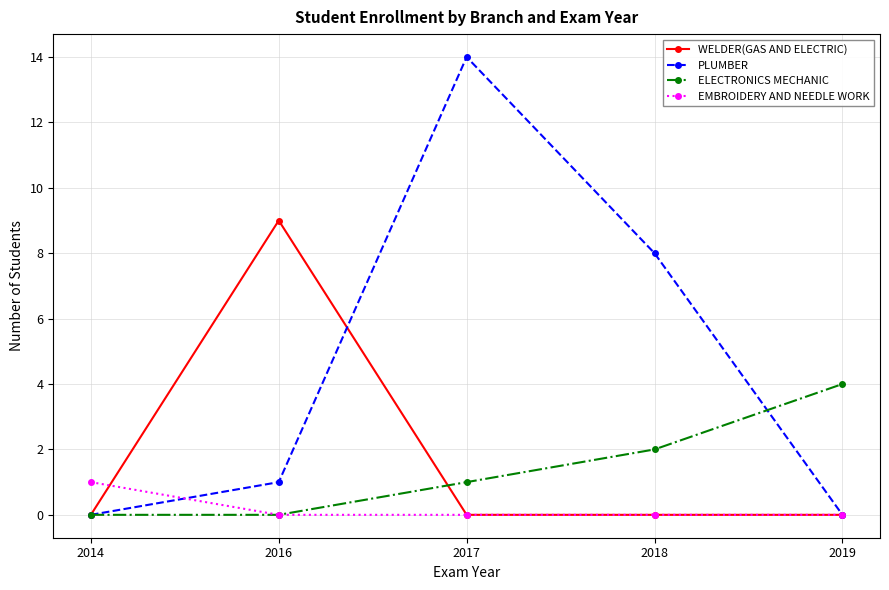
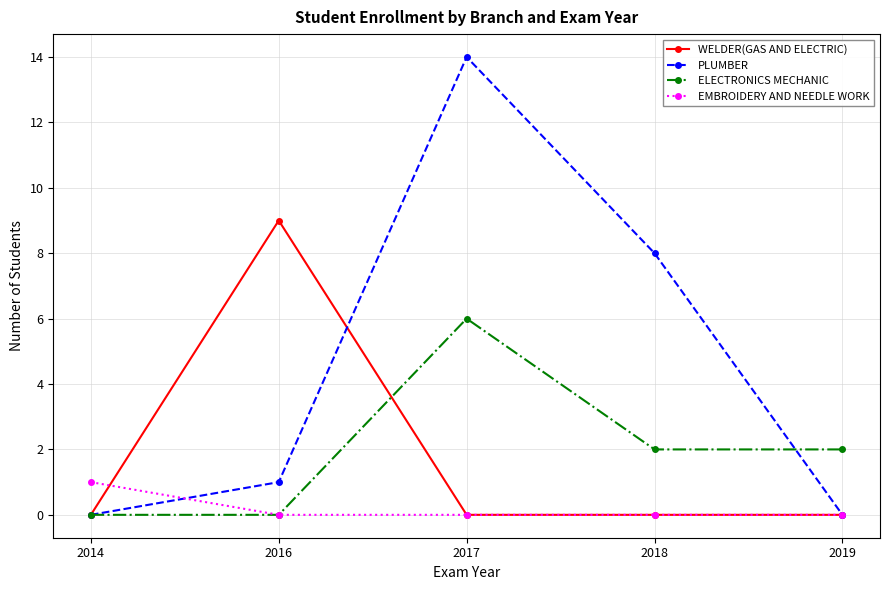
  {
    "WELDER(GAS AND ELECTRIC)": {
      "2016": 9
    },
    "PLUMBER": {
      "2016": 1,
      "2017": 14,
      "2018": 8
    },
    "ELECTRONICS MECHANIC": {
-     "2017": 1,
+     "2017": 6,
      "2018": 2,
-     "2019": 4
+     "2019": 2
    },
    "EMBROIDERY AND NEEDLE WORK": {
      "2014": 1
    }
  }
